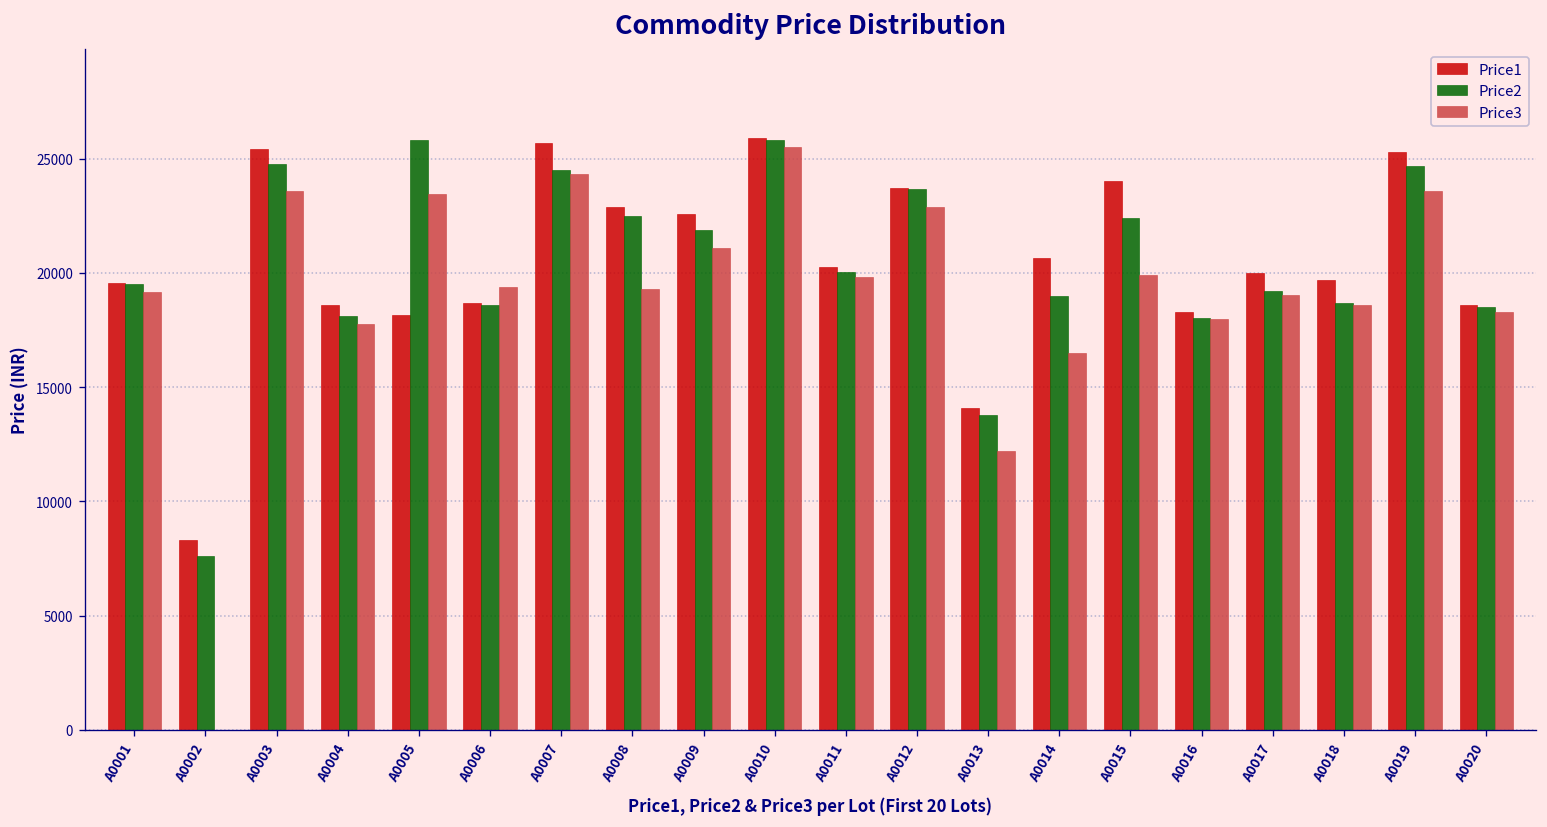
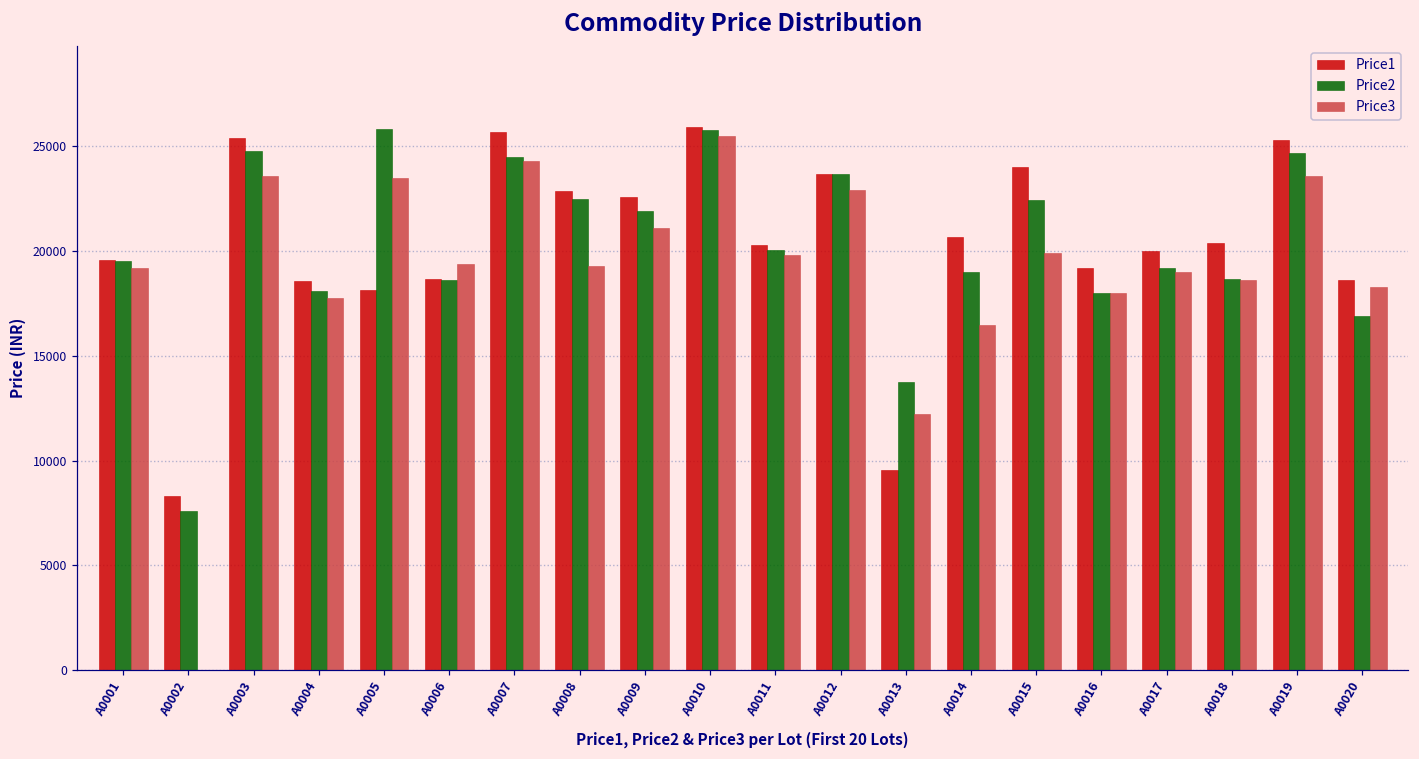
  {
    "Price1": {
      "A0001": 19600,
      "A0002": 8300,
      "A0003": 25400,
      "A0004": 18600,
      "A0005": 18200,
      "A0006": 18700,
      "A0007": 25700,
      "A0008": 22900,
      "A0009": 22600,
      "A0010": 25900,
      "A0011": 20300,
      "A0012": 23700,
-     "A0013": 14100,
+     "A0013": 9600,
      "A0014": 20700,
      "A0015": 24000,
-     "A0016": 18300,
+     "A0016": 19200,
      "A0017": 20000,
-     "A0018": 19700,
+     "A0018": 20400,
      "A0019": 25300,
      "A0020": 18600
    },
    "Price2": {
      "A0001": 19500,
      "A0002": 7600,
      "A0003": 24800,
      "A0004": 18100,
      "A0005": 25800,
      "A0006": 18600,
      "A0007": 24500,
      "A0008": 22500,
      "A0009": 21900,
      "A0010": 25800,
      "A0011": 20000,
      "A0012": 23700,
      "A0013": 13800,
      "A0014": 19000,
      "A0015": 22400,
      "A0016": 18000,
      "A0017": 19200,
      "A0018": 18700,
      "A0019": 24700,
-     "A0020": 18500
+     "A0020": 16900
    },
    "Price3": {
      "A0001": 19200,
      "A0002": 0,
      "A0003": 23600,
      "A0004": 17800,
      "A0005": 23500,
      "A0006": 19400,
      "A0007": 24300,
      "A0008": 19300,
      "A0009": 21100,
      "A0010": 25500,
      "A0011": 19800,
      "A0012": 22900,
      "A0013": 12200,
      "A0014": 16500,
      "A0015": 19900,
      "A0016": 18000,
      "A0017": 19000,
      "A0018": 18600,
      "A0019": 23600,
      "A0020": 18300
    }
  }
